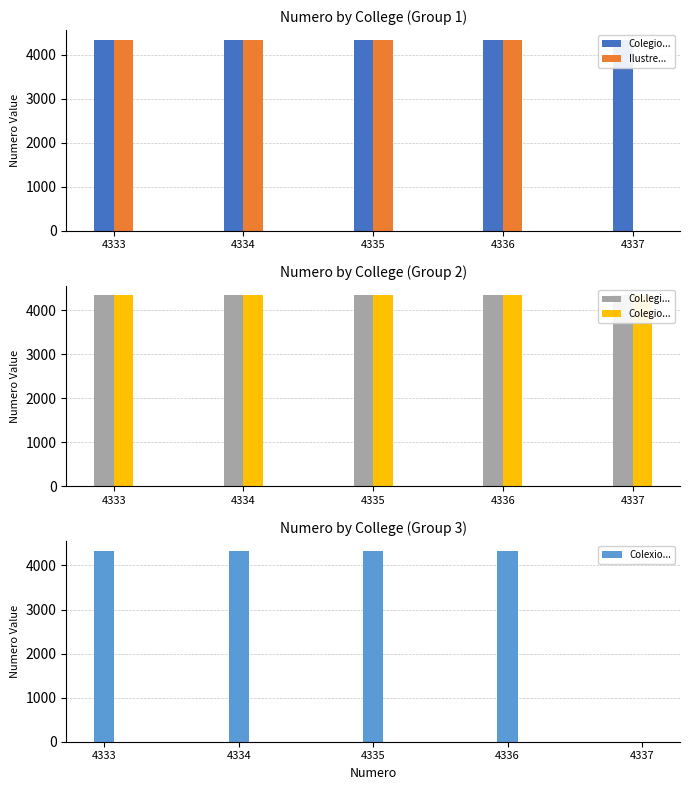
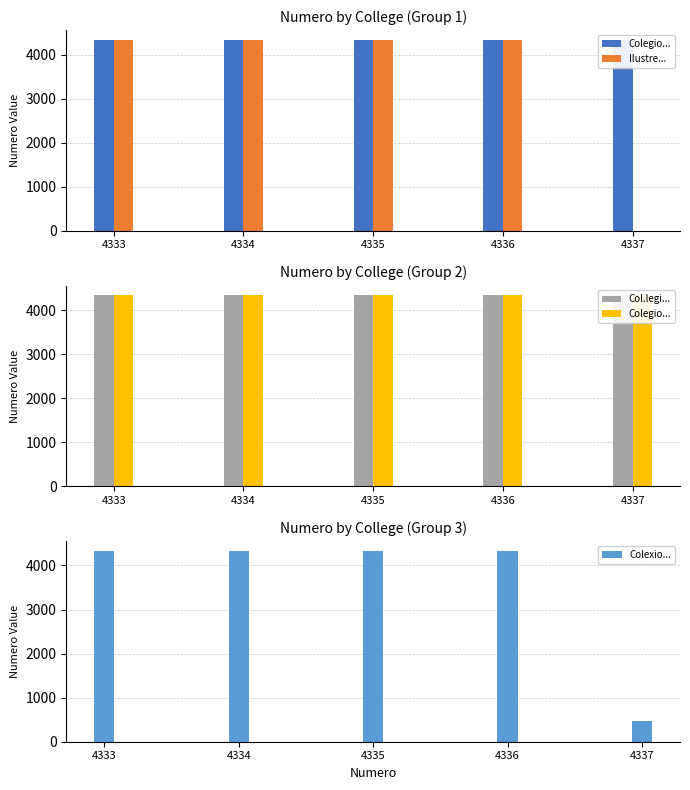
  {
    "Numero by College (Group 3)": {
      "4333": 4300,
      "4334": 4300,
      "4335": 4300,
      "4336": 4300,
-     "4337": 0
+     "4337": 500
    }
  }
